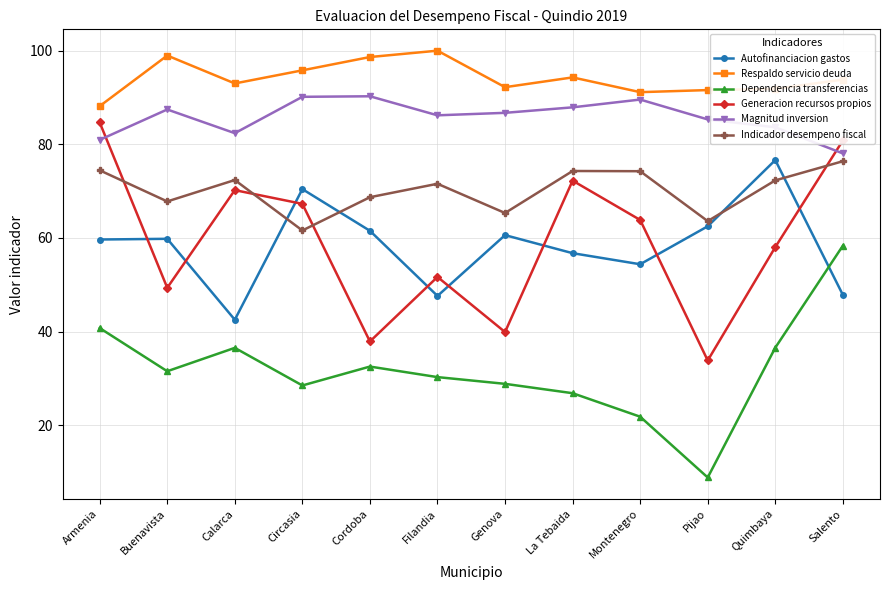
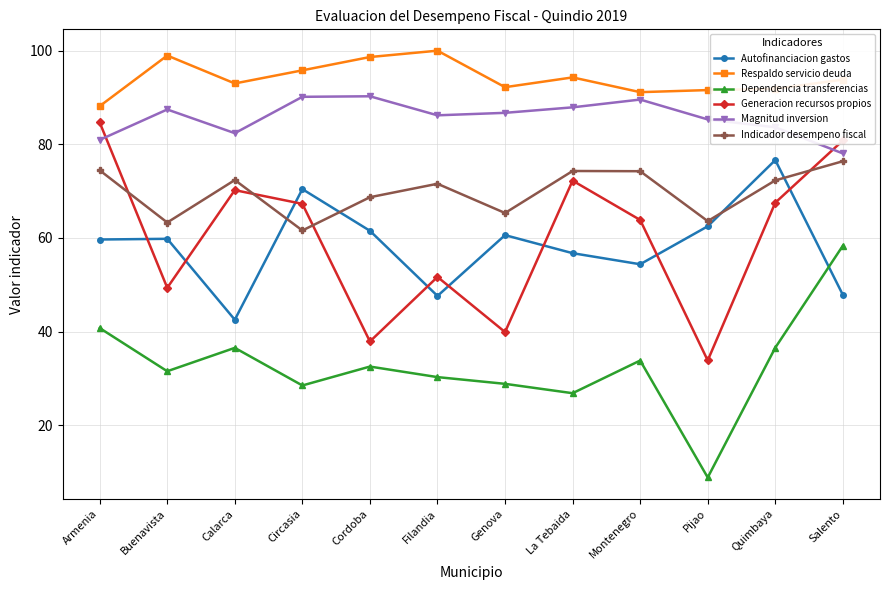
  {
    "Autofinanciacion gastos": {
      "Armenia": 60,
      "Buenavista": 60,
      "Calarca": 43,
      "Circasia": 70,
      "Cordoba": 62,
      "Filandia": 48,
      "Genova": 61,
      "La Tebaida": 57,
      "Montenegro": 54,
      "Pijao": 62,
      "Quimbaya": 77,
      "Salento": 48
    },
    "Respaldo servicio deuda": {
      "Armenia": 88,
      "Buenavista": 99,
      "Calarca": 93,
      "Circasia": 96,
      "Cordoba": 99,
      "Filandia": 100,
      "Genova": 92,
      "La Tebaida": 94,
      "Montenegro": 91,
      "Pijao": 92
    },
    "Dependencia transferencias": {
      "Armenia": 41,
      "Buenavista": 32,
      "Calarca": 37,
      "Circasia": 29,
      "Cordoba": 33,
      "Filandia": 30,
      "Genova": 29,
      "La Tebaida": 27,
-     "Montenegro": 22,
+     "Montenegro": 34,
      "Pijao": 9,
      "Quimbaya": 37,
      "Salento": 58
    },
    "Generacion recursos propios": {
      "Armenia": 85,
      "Buenavista": 49,
      "Calarca": 70,
      "Circasia": 67,
      "Cordoba": 38,
      "Filandia": 52,
      "Genova": 40,
      "La Tebaida": 72,
      "Montenegro": 64,
      "Pijao": 34,
-     "Quimbaya": 58
+     "Quimbaya": 68
    },
    "Magnitud inversion": {
      "Armenia": 81,
      "Buenavista": 87,
      "Calarca": 82,
      "Circasia": 90,
      "Cordoba": 90,
      "Filandia": 86,
      "Genova": 87,
      "La Tebaida": 88,
      "Montenegro": 90,
      "Pijao": 85,
      "Salento": 78
    },
    "Indicador desempeno fiscal": {
      "Armenia": 74,
-     "Buenavista": 68,
+     "Buenavista": 63,
      "Calarca": 72,
      "Circasia": 62,
      "Cordoba": 69,
      "Filandia": 72,
      "Genova": 65,
      "La Tebaida": 74,
      "Montenegro": 74,
      "Pijao": 64,
      "Quimbaya": 72,
      "Salento": 76
    }
  }
